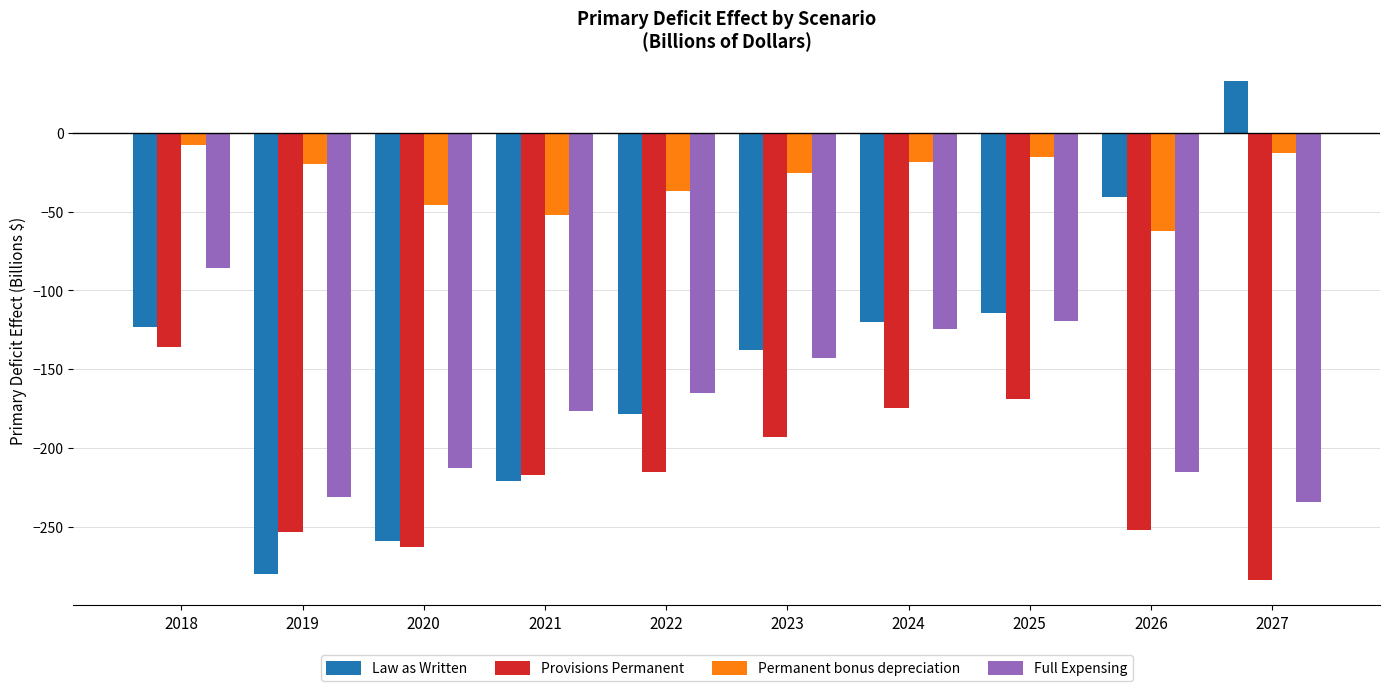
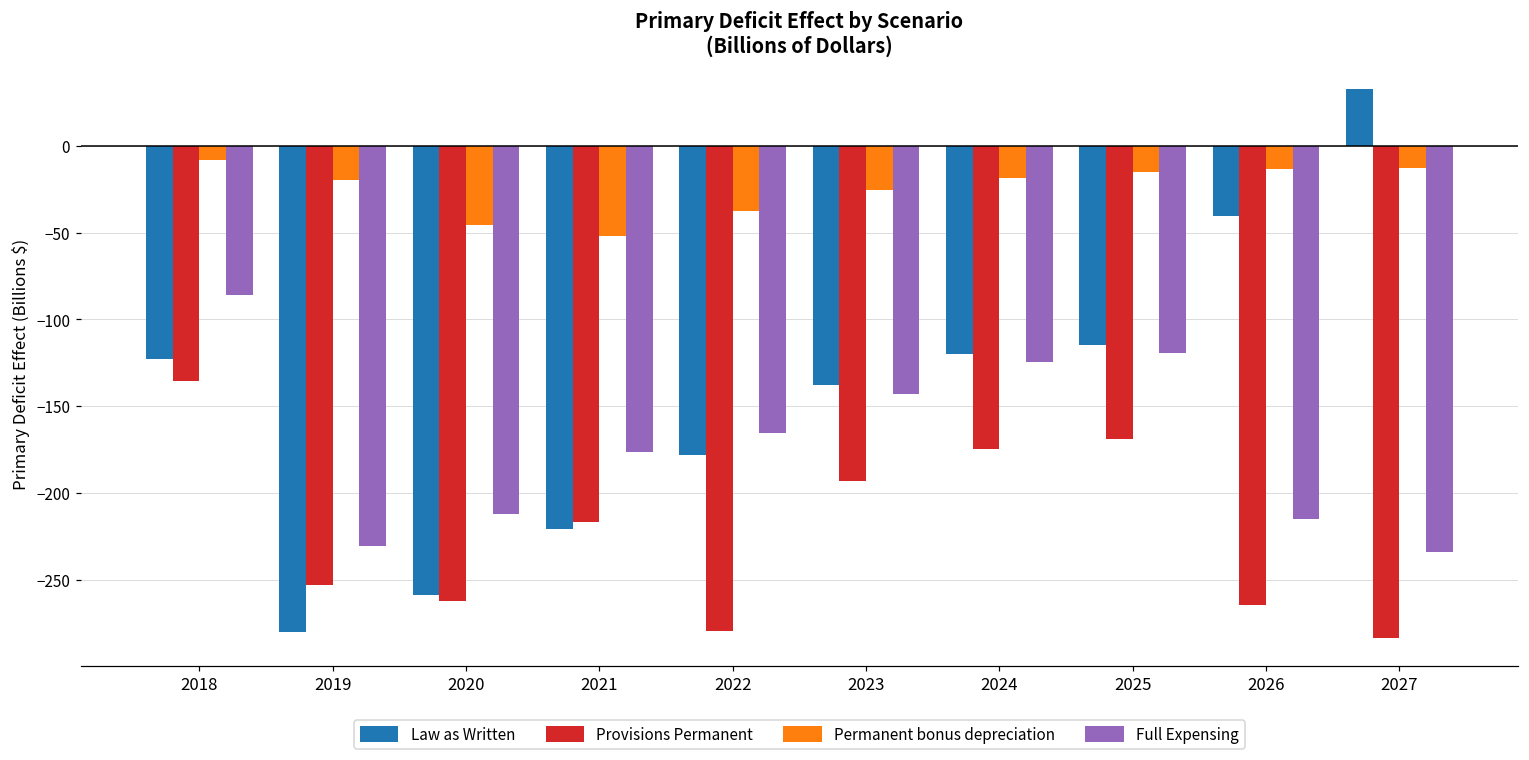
  {
    "Law as Written": {
      "2018": -123,
      "2019": -280,
      "2020": -259,
      "2021": -221,
      "2022": -178,
      "2023": -138,
      "2024": -120,
      "2025": -115,
      "2026": -41,
      "2027": 33
    },
    "Provisions Permanent": {
      "2018": -136,
      "2019": -253,
      "2020": -262,
      "2021": -217,
-     "2022": -215,
+     "2022": -280,
      "2023": -193,
      "2024": -175,
      "2025": -169,
-     "2026": -252,
+     "2026": -265,
      "2027": -284
    },
    "Permanent bonus depreciation": {
      "2018": -8,
      "2019": -20,
      "2020": -46,
      "2021": -52,
      "2022": -37,
      "2023": -26,
      "2024": -18,
      "2025": -15,
-     "2026": -62,
+     "2026": -14,
      "2027": -13
    },
    "Full Expensing": {
      "2018": -86,
      "2019": -231,
      "2020": -212,
      "2021": -177,
      "2022": -165,
      "2023": -143,
      "2024": -125,
      "2025": -119,
      "2026": -215,
      "2027": -234
    }
  }
